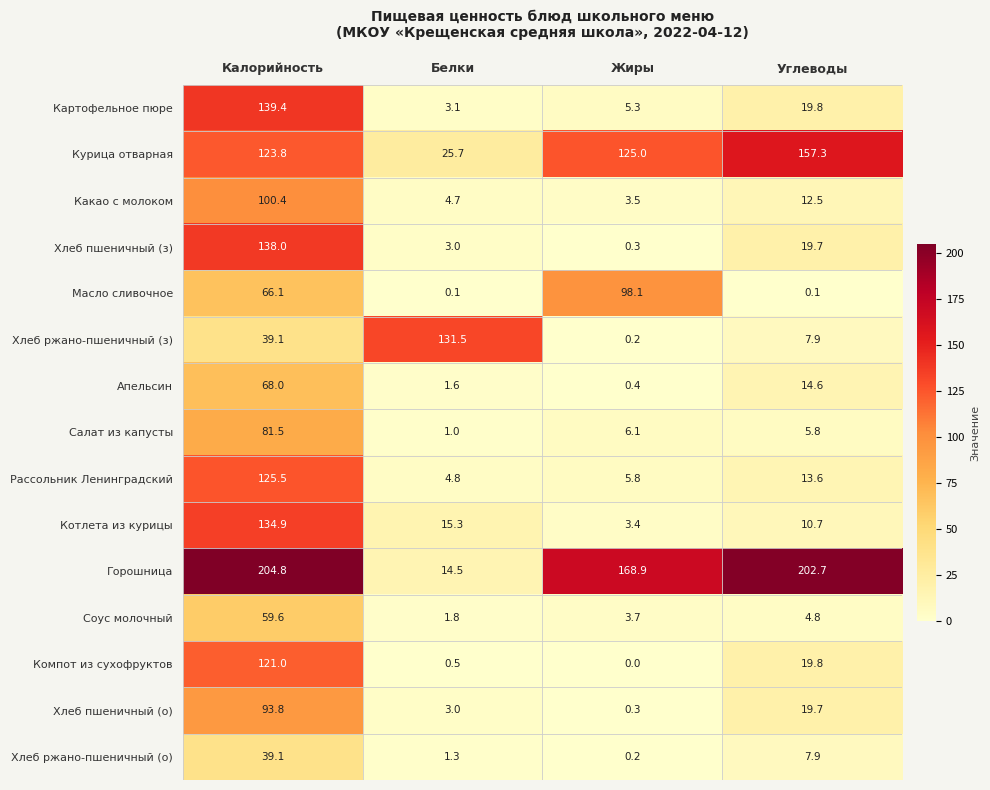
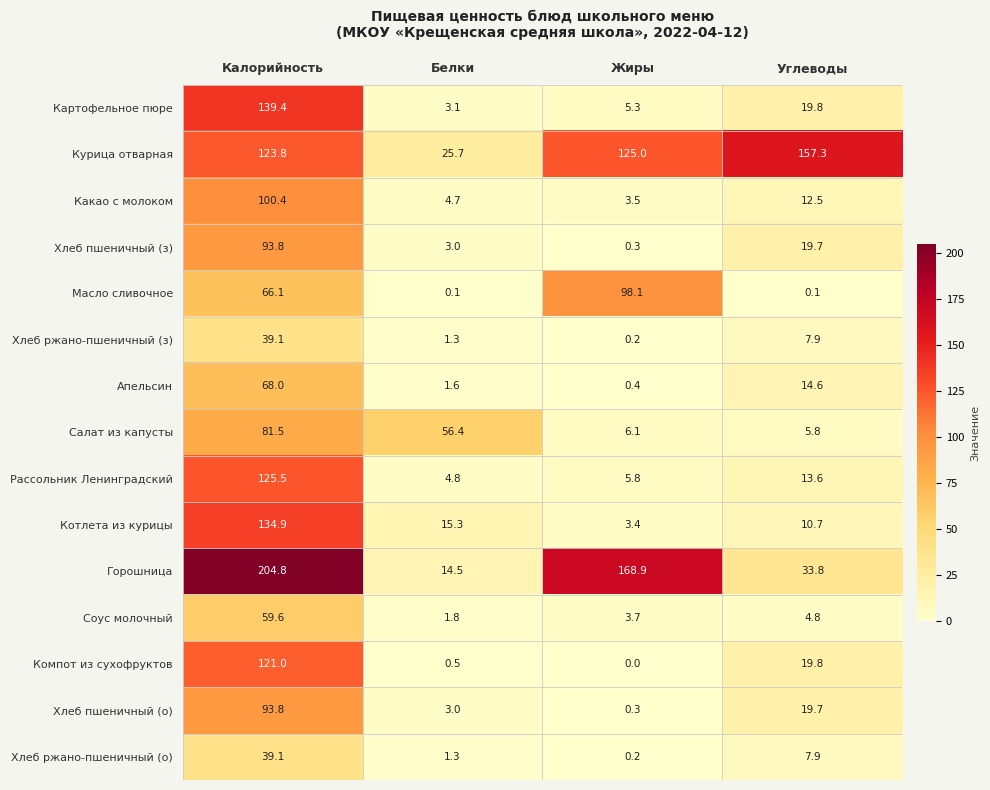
  {
    "Картофельное пюре": {
      "Калорийность": 139.4,
      "Белки": 3.1,
      "Жиры": 5.3,
      "Углеводы": 19.8
    },
    "Курица отварная": {
      "Калорийность": 123.8,
      "Белки": 25.7,
      "Жиры": 125.0,
      "Углеводы": 157.3
    },
    "Какао с молоком": {
      "Калорийность": 100.4,
      "Белки": 4.7,
      "Жиры": 3.5,
      "Углеводы": 12.5
    },
    "Хлеб пшеничный (з)": {
-     "Калорийность": 138.0,
+     "Калорийность": 93.8,
      "Белки": 3.0,
      "Жиры": 0.3,
      "Углеводы": 19.7
    },
    "Масло сливочное": {
      "Калорийность": 66.1,
      "Белки": 0.1,
      "Жиры": 98.1,
      "Углеводы": 0.1
    },
    "Хлеб ржано-пшеничный (з)": {
      "Калорийность": 39.1,
-     "Белки": 131.5,
+     "Белки": 1.3,
      "Жиры": 0.2,
      "Углеводы": 7.9
    },
    "Апельсин": {
      "Калорийность": 68.0,
      "Белки": 1.6,
      "Жиры": 0.4,
      "Углеводы": 14.6
    },
    "Салат из капусты": {
      "Калорийность": 81.5,
-     "Белки": 1.0,
+     "Белки": 56.4,
      "Жиры": 6.1,
      "Углеводы": 5.8
    },
    "Рассольник Ленинградский": {
      "Калорийность": 125.5,
      "Белки": 4.8,
      "Жиры": 5.8,
      "Углеводы": 13.6
    },
    "Котлета из курицы": {
      "Калорийность": 134.9,
      "Белки": 15.3,
      "Жиры": 3.4,
      "Углеводы": 10.7
    },
    "Горошница": {
      "Калорийность": 204.8,
      "Белки": 14.5,
      "Жиры": 168.9,
-     "Углеводы": 202.7
+     "Углеводы": 33.8
    },
    "Соус молочный": {
      "Калорийность": 59.6,
      "Белки": 1.8,
      "Жиры": 3.7,
      "Углеводы": 4.8
    },
    "Компот из сухофруктов": {
      "Калорийность": 121.0,
      "Белки": 0.5,
      "Жиры": 0.0,
      "Углеводы": 19.8
    },
    "Хлеб пшеничный (о)": {
      "Калорийность": 93.8,
      "Белки": 3.0,
      "Жиры": 0.3,
      "Углеводы": 19.7
    },
    "Хлеб ржано-пшеничный (о)": {
      "Калорийность": 39.1,
      "Белки": 1.3,
      "Жиры": 0.2,
      "Углеводы": 7.9
    }
  }
